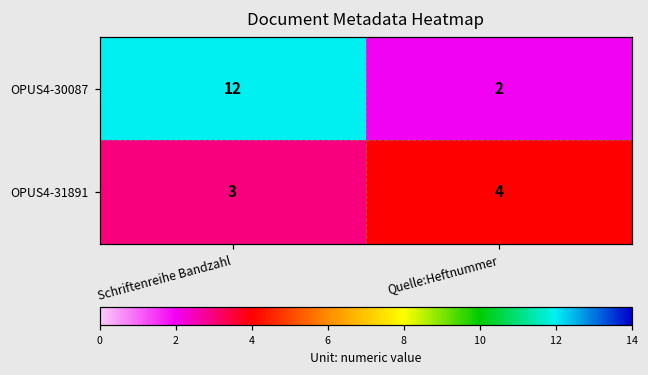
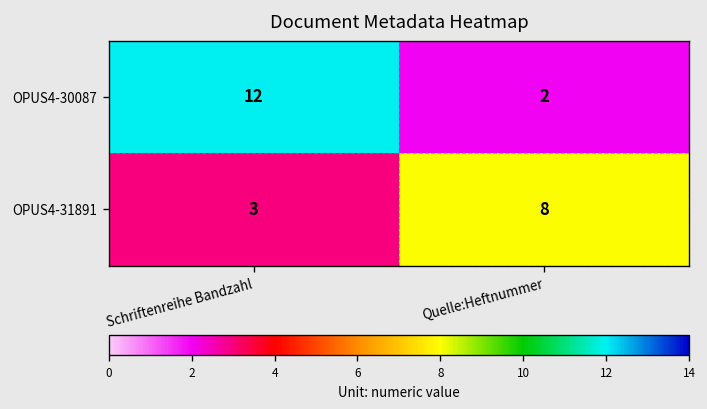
  {
    "OPUS4-30087": {
      "Schriftenreihe Bandzahl": 12,
      "Quelle:Heftnummer": 2
    },
    "OPUS4-31891": {
      "Schriftenreihe Bandzahl": 3,
-     "Quelle:Heftnummer": 4
+     "Quelle:Heftnummer": 8
    }
  }
